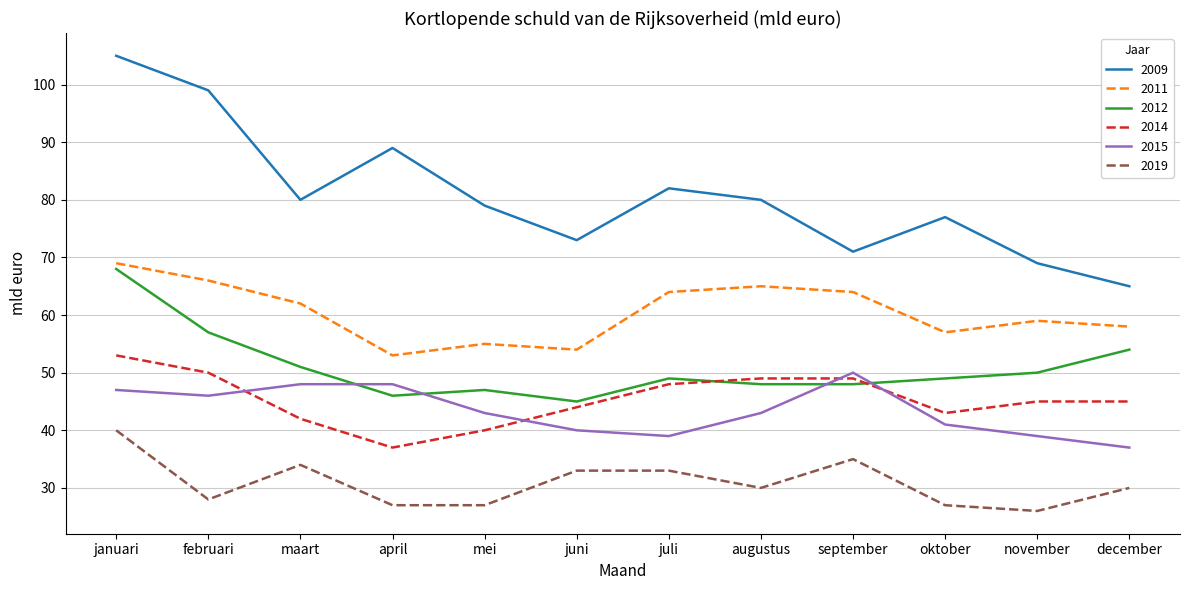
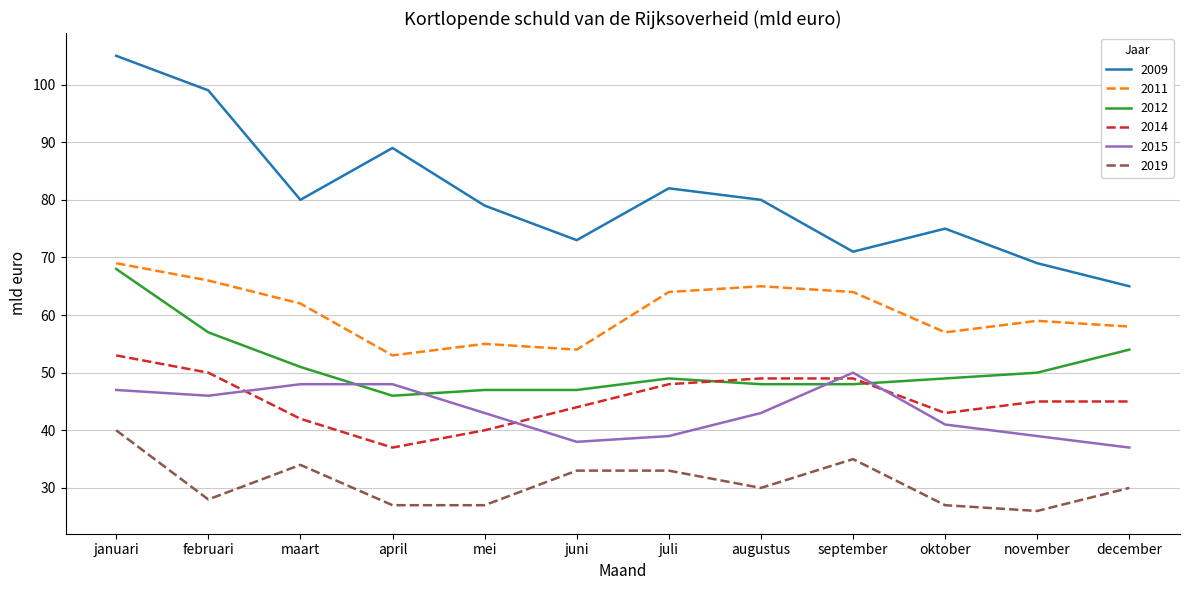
  {
    "2009": {
      "januari": 105,
      "februari": 99,
      "maart": 80,
      "april": 89,
      "mei": 79,
      "juni": 73,
      "juli": 82,
      "augustus": 80,
      "september": 71,
-     "oktober": 77,
+     "oktober": 75,
      "november": 69,
      "december": 65
    },
    "2011": {
      "januari": 69,
      "februari": 66,
      "maart": 62,
      "april": 53,
      "mei": 55,
      "juni": 54,
      "juli": 64,
      "augustus": 65,
      "september": 64,
      "oktober": 57,
      "november": 59,
      "december": 58
    },
    "2012": {
      "januari": 68,
      "februari": 57,
      "maart": 51,
      "april": 46,
      "mei": 47,
-     "juni": 45,
+     "juni": 47,
      "juli": 49,
      "augustus": 48,
      "september": 48,
      "oktober": 49,
      "november": 50,
      "december": 54
    },
    "2014": {
      "januari": 53,
      "februari": 50,
      "maart": 42,
      "april": 37,
      "mei": 40,
      "juni": 44,
      "juli": 48,
      "augustus": 49,
      "september": 49,
      "oktober": 43,
      "november": 45,
      "december": 45
    },
    "2015": {
      "januari": 47,
      "februari": 46,
      "maart": 48,
      "april": 48,
      "mei": 43,
-     "juni": 40,
+     "juni": 38,
      "juli": 39,
      "augustus": 43,
      "september": 50,
      "oktober": 41,
      "november": 39,
      "december": 37
    },
    "2019": {
      "januari": 40,
      "februari": 28,
      "maart": 34,
      "april": 27,
      "mei": 27,
      "juni": 33,
      "juli": 33,
      "augustus": 30,
      "september": 35,
      "oktober": 27,
      "november": 26,
      "december": 30
    }
  }
